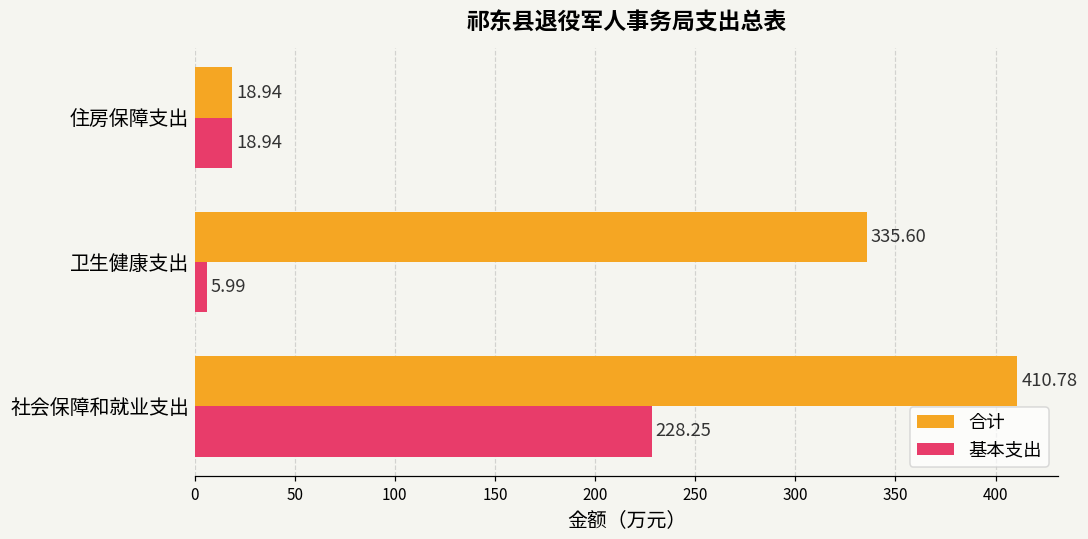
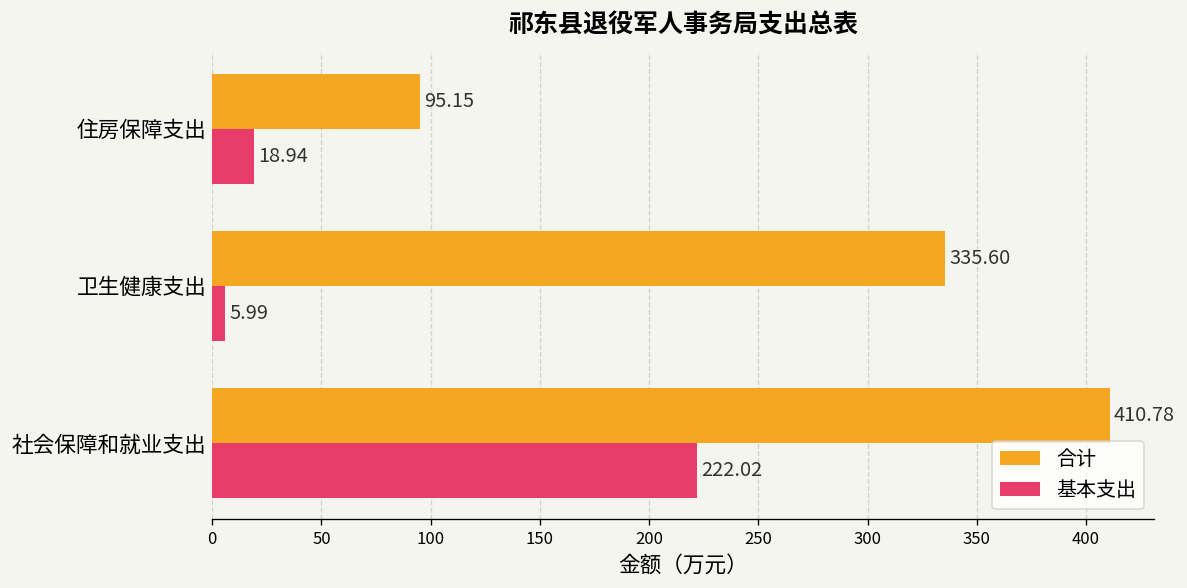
  {
    "合计": {
-     "住房保障支出": 18.94,
+     "住房保障支出": 95.15,
      "卫生健康支出": 335.60,
      "社会保障和就业支出": 410.78
    },
    "基本支出": {
      "住房保障支出": 18.94,
      "卫生健康支出": 5.99,
-     "社会保障和就业支出": 228.25
+     "社会保障和就业支出": 222.02
    }
  }
